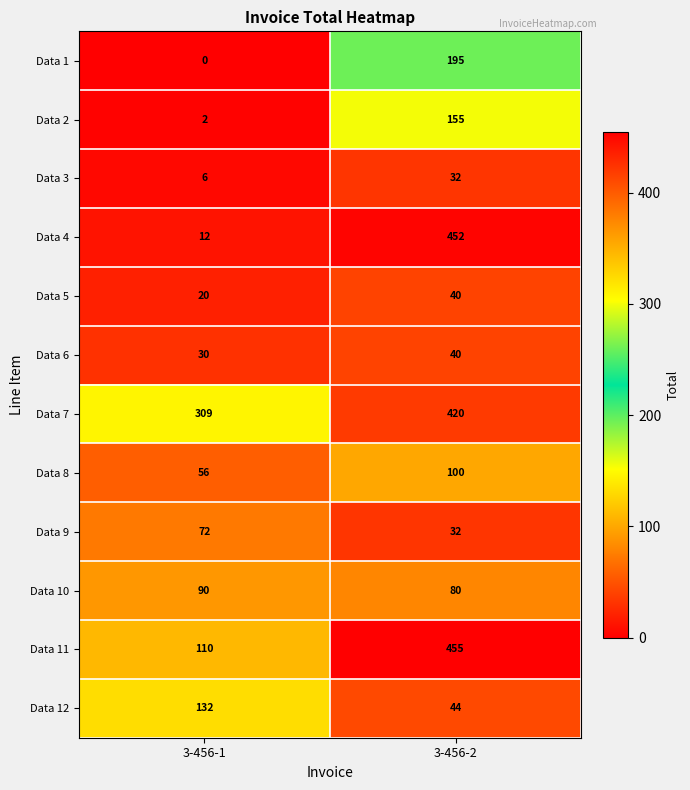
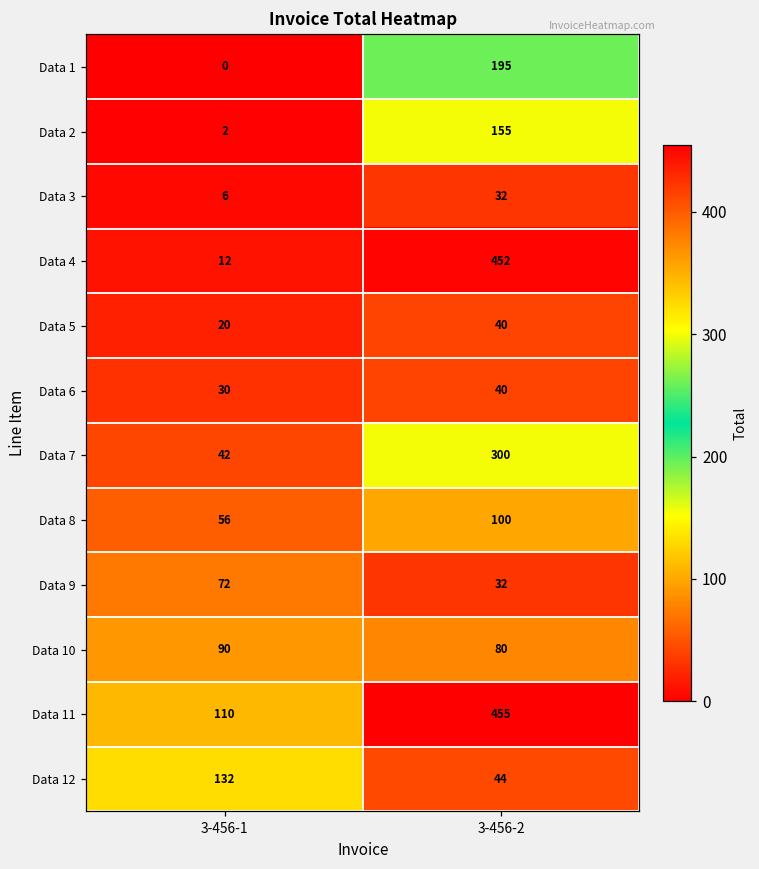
  {
    "Data 1": {
      "3-456-1": 0,
      "3-456-2": 195
    },
    "Data 2": {
      "3-456-1": 2,
      "3-456-2": 155
    },
    "Data 3": {
      "3-456-1": 6,
      "3-456-2": 32
    },
    "Data 4": {
      "3-456-1": 12,
      "3-456-2": 452
    },
    "Data 5": {
      "3-456-1": 20,
      "3-456-2": 40
    },
    "Data 6": {
      "3-456-1": 30,
      "3-456-2": 40
    },
    "Data 7": {
-     "3-456-1": 309,
-     "3-456-2": 420
+     "3-456-1": 42,
+     "3-456-2": 300
    },
    "Data 8": {
      "3-456-1": 56,
      "3-456-2": 100
    },
    "Data 9": {
      "3-456-1": 72,
      "3-456-2": 32
    },
    "Data 10": {
      "3-456-1": 90,
      "3-456-2": 80
    },
    "Data 11": {
      "3-456-1": 110,
      "3-456-2": 455
    },
    "Data 12": {
      "3-456-1": 132,
      "3-456-2": 44
    }
  }
